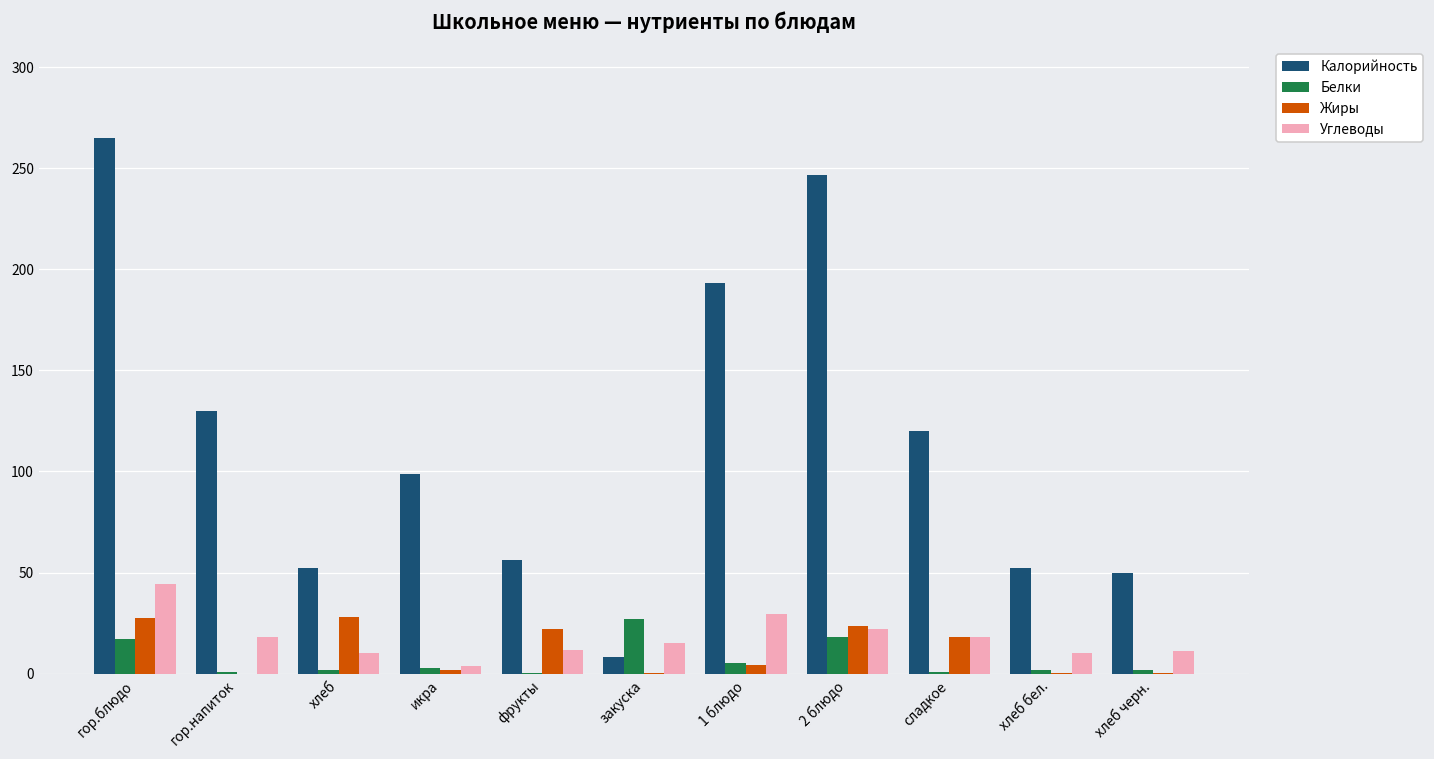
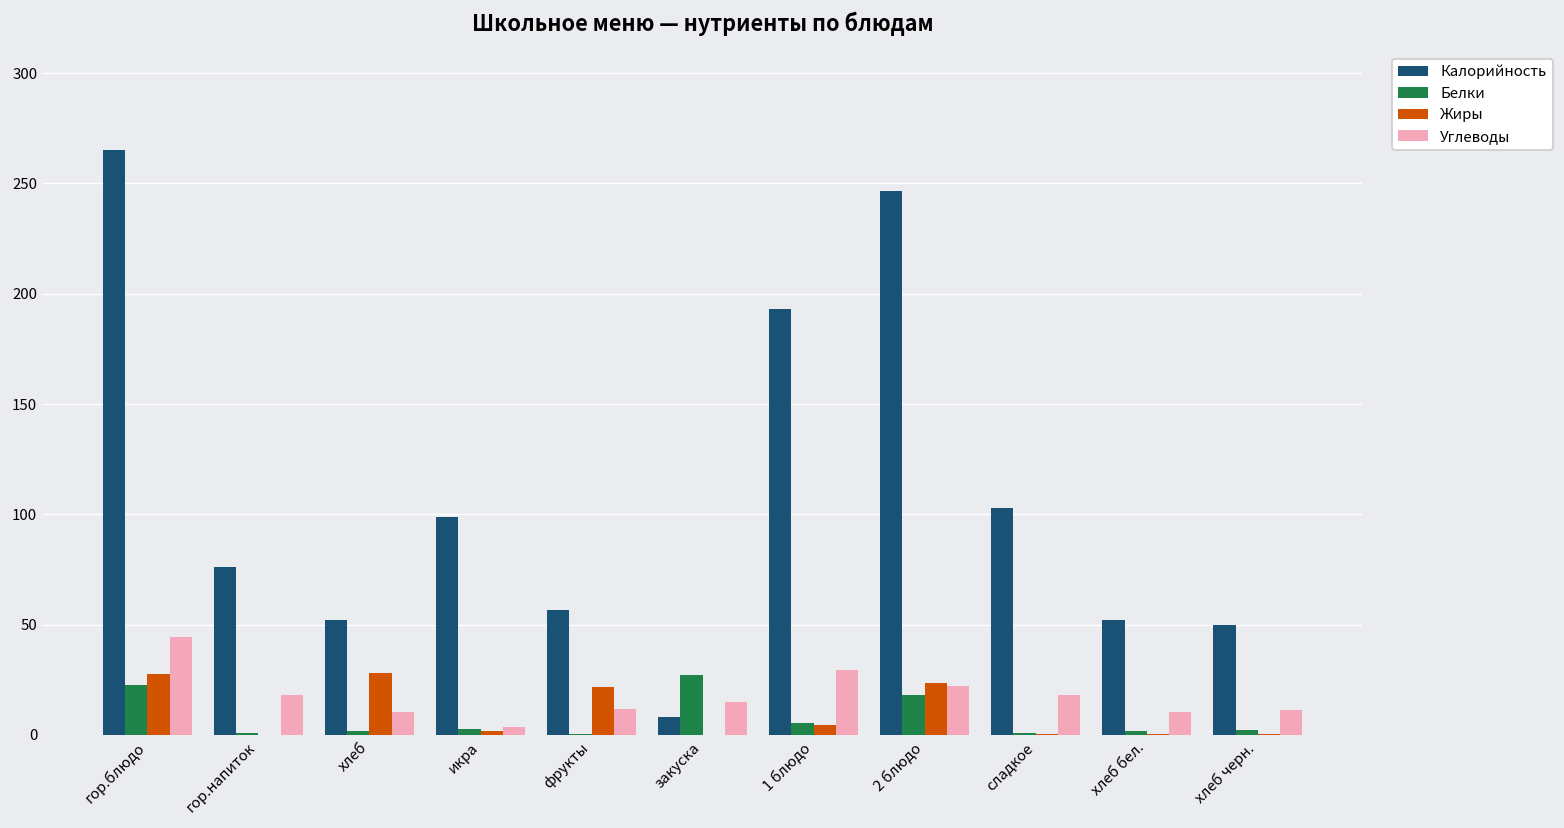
  {
    "Калорийность": {
      "гор.блюдо": 265,
-     "гор.напиток": 130,
+     "гор.напиток": 76,
      "хлеб": 52,
      "икра": 99,
      "фрукты": 56,
      "закуска": 8,
      "1 блюдо": 193,
      "2 блюдо": 246,
-     "сладкое": 120,
+     "сладкое": 103,
      "хлеб бел.": 52,
      "хлеб черн.": 50
    },
    "Белки": {
-     "гор.блюдо": 17,
+     "гор.блюдо": 23,
      "хлеб": 2,
      "икра": 3,
      "закуска": 27,
      "1 блюдо": 5,
      "2 блюдо": 18,
      "хлеб бел.": 2,
      "хлеб черн.": 2
    },
    "Жиры": {
      "гор.блюдо": 28,
      "гор.напиток": 0,
      "хлеб": 28,
      "икра": 2,
      "фрукты": 22,
      "1 блюдо": 4,
      "2 блюдо": 24,
-     "сладкое": 18
+     "сладкое": 0
    },
    "Углеводы": {
      "гор.блюдо": 45,
      "гор.напиток": 18,
      "хлеб": 10,
      "икра": 4,
      "фрукты": 12,
      "закуска": 15,
      "1 блюдо": 30,
      "2 блюдо": 22,
      "сладкое": 18,
      "хлеб бел.": 10,
      "хлеб черн.": 11
    }
  }
